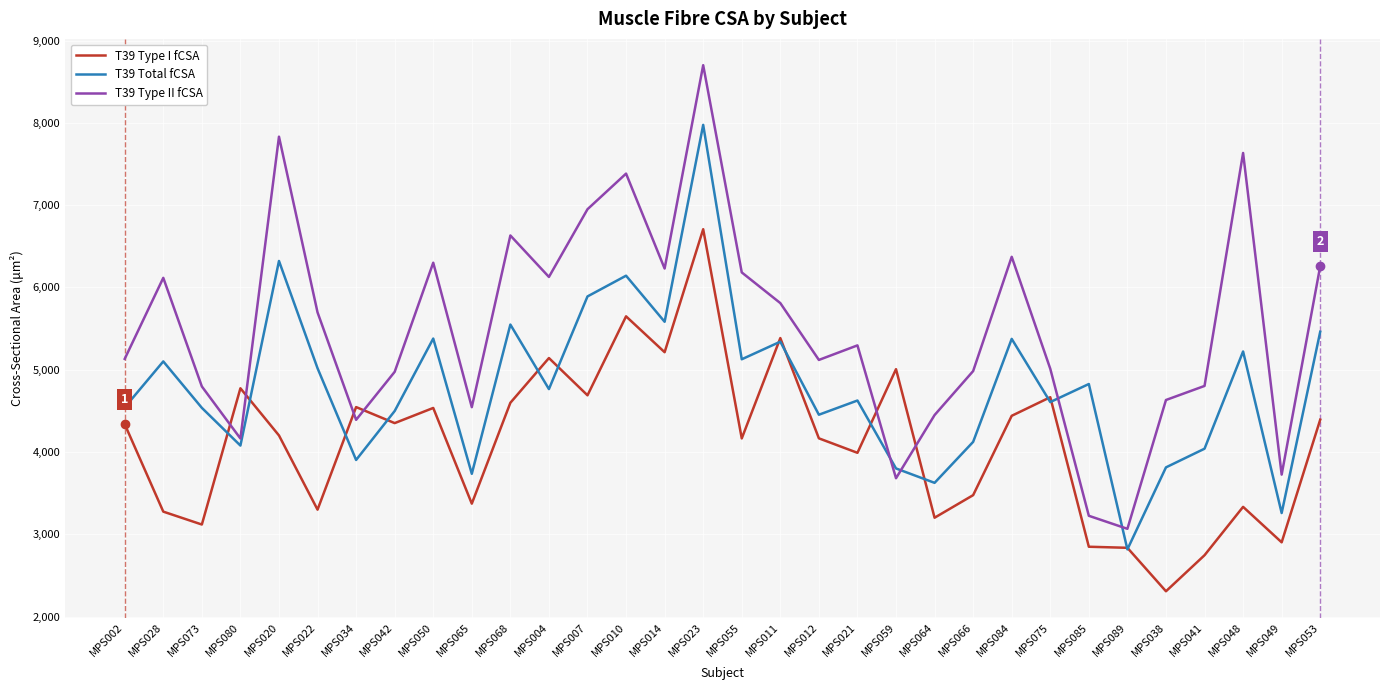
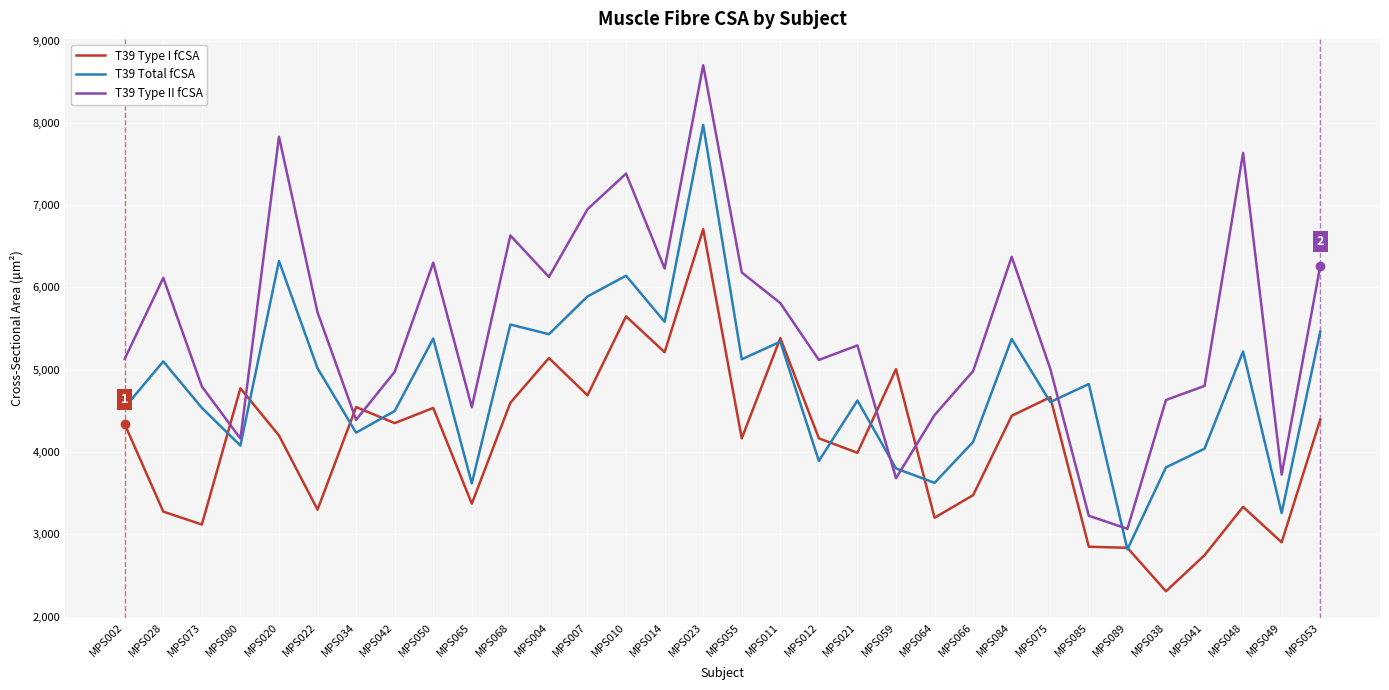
  {
    "T39 Total fCSA": {
      "MPS028": "5,100",
      "MPS073": "4,500",
      "MPS080": "4,100",
      "MPS020": "6,300",
      "MPS022": "5,000",
-     "MPS034": "3,900",
+     "MPS034": "4,200",
      "MPS042": "4,500",
      "MPS050": "5,400",
-     "MPS065": "3,700",
+     "MPS065": "3,600",
      "MPS068": "5,500",
-     "MPS004": "4,800",
+     "MPS004": "5,400",
      "MPS007": "5,900",
      "MPS010": "6,100",
      "MPS014": "5,600",
      "MPS023": "8,000",
      "MPS055": "5,100",
      "MPS011": "5,300",
-     "MPS012": "4,500",
+     "MPS012": "3,900",
      "MPS021": "4,600",
      "MPS059": "3,800",
      "MPS064": "3,600",
      "MPS066": "4,100",
      "MPS084": "5,400",
      "MPS075": "4,600",
      "MPS085": "4,800",
      "MPS038": "3,800",
      "MPS041": "4,000",
      "MPS048": "5,200",
      "MPS049": "3,300",
      "MPS053": "5,500"
    }
  }
